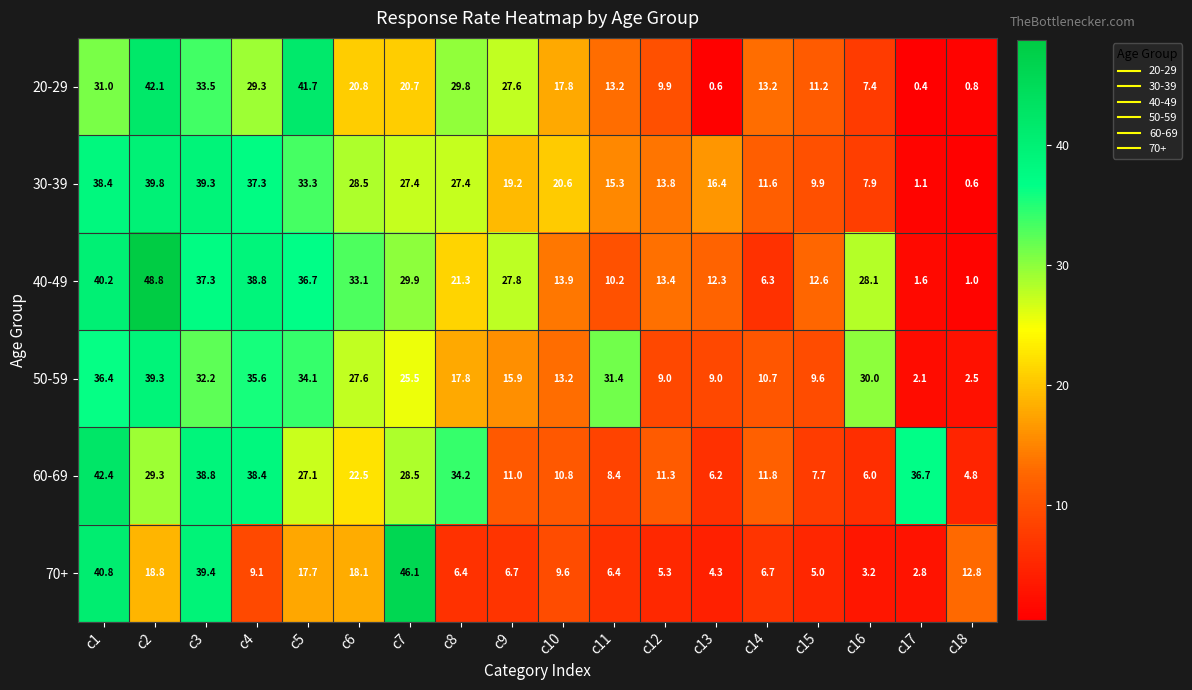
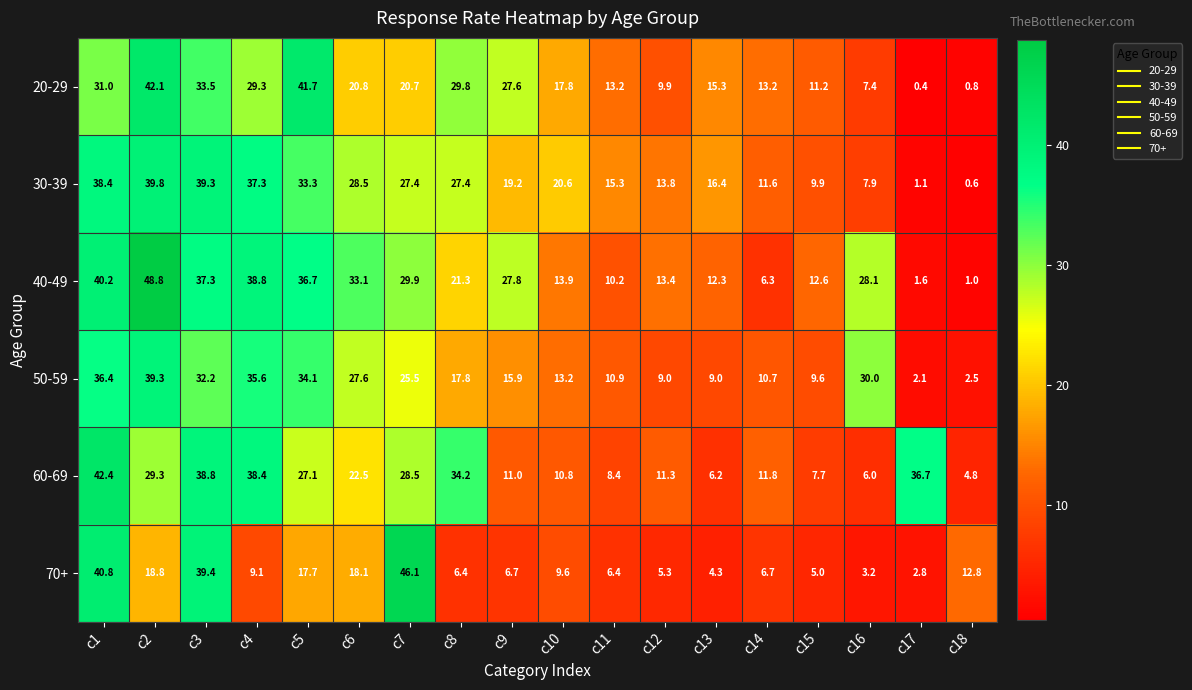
  {
    "20-29": {
      "c1": 31.0,
      "c2": 42.1,
      "c3": 33.5,
      "c4": 29.3,
      "c5": 41.7,
      "c6": 20.8,
      "c7": 20.7,
      "c8": 29.8,
      "c9": 27.6,
      "c10": 17.8,
      "c11": 13.2,
      "c12": 9.9,
-     "c13": 0.6,
+     "c13": 15.3,
      "c14": 13.2,
      "c15": 11.2,
      "c16": 7.4,
      "c17": 0.4,
      "c18": 0.8
    },
    "30-39": {
      "c1": 38.4,
      "c2": 39.8,
      "c3": 39.3,
      "c4": 37.3,
      "c5": 33.3,
      "c6": 28.5,
      "c7": 27.4,
      "c8": 27.4,
      "c9": 19.2,
      "c10": 20.6,
      "c11": 15.3,
      "c12": 13.8,
      "c13": 16.4,
      "c14": 11.6,
      "c15": 9.9,
      "c16": 7.9,
      "c17": 1.1,
      "c18": 0.6
    },
    "40-49": {
      "c1": 40.2,
      "c2": 48.8,
      "c3": 37.3,
      "c4": 38.8,
      "c5": 36.7,
      "c6": 33.1,
      "c7": 29.9,
      "c8": 21.3,
      "c9": 27.8,
      "c10": 13.9,
      "c11": 10.2,
      "c12": 13.4,
      "c13": 12.3,
      "c14": 6.3,
      "c15": 12.6,
      "c16": 28.1,
      "c17": 1.6,
      "c18": 1.0
    },
    "50-59": {
      "c1": 36.4,
      "c2": 39.3,
      "c3": 32.2,
      "c4": 35.6,
      "c5": 34.1,
      "c6": 27.6,
      "c7": 25.5,
      "c8": 17.8,
      "c9": 15.9,
      "c10": 13.2,
-     "c11": 31.4,
+     "c11": 10.9,
      "c12": 9.0,
      "c13": 9.0,
      "c14": 10.7,
      "c15": 9.6,
      "c16": 30.0,
      "c17": 2.1,
      "c18": 2.5
    },
    "60-69": {
      "c1": 42.4,
      "c2": 29.3,
      "c3": 38.8,
      "c4": 38.4,
      "c5": 27.1,
      "c6": 22.5,
      "c7": 28.5,
      "c8": 34.2,
      "c9": 11.0,
      "c10": 10.8,
      "c11": 8.4,
      "c12": 11.3,
      "c13": 6.2,
      "c14": 11.8,
      "c15": 7.7,
      "c16": 6.0,
      "c17": 36.7,
      "c18": 4.8
    },
    "70+": {
      "c1": 40.8,
      "c2": 18.8,
      "c3": 39.4,
      "c4": 9.1,
      "c5": 17.7,
      "c6": 18.1,
      "c7": 46.1,
      "c8": 6.4,
      "c9": 6.7,
      "c10": 9.6,
      "c11": 6.4,
      "c12": 5.3,
      "c13": 4.3,
      "c14": 6.7,
      "c15": 5.0,
      "c16": 3.2,
      "c17": 2.8,
      "c18": 12.8
    }
  }
